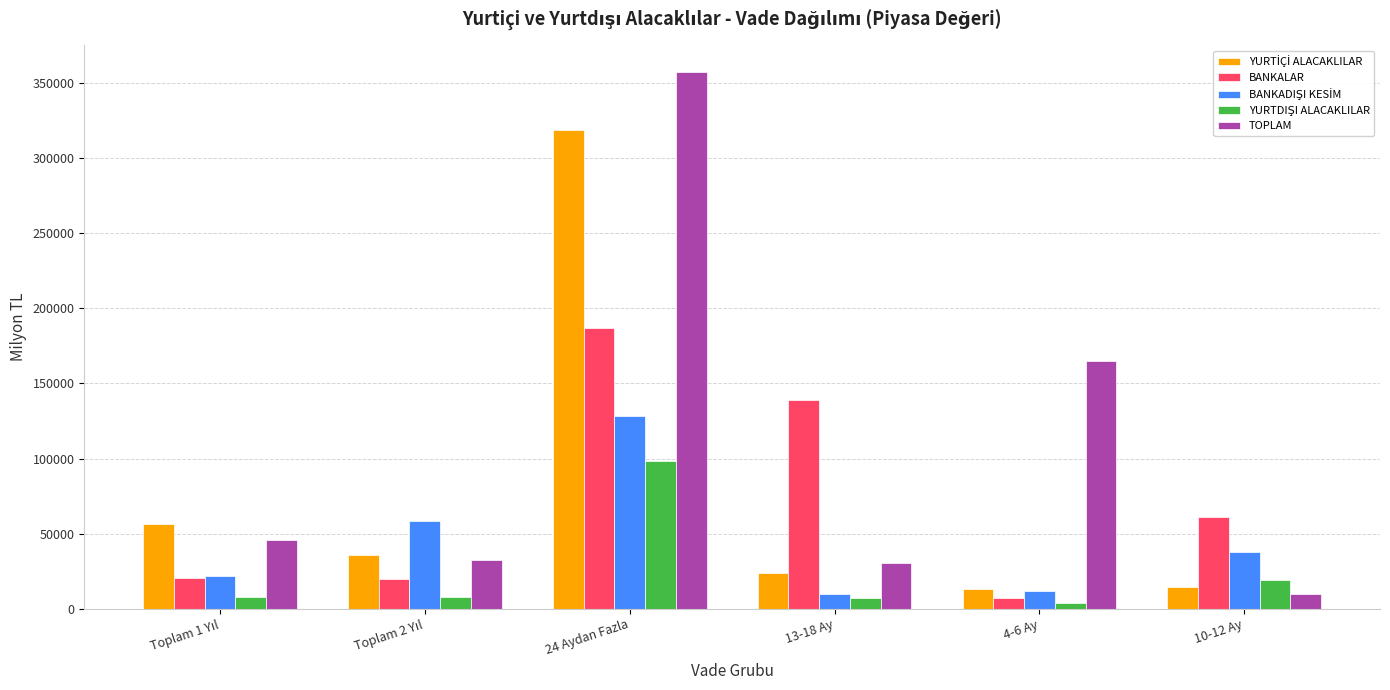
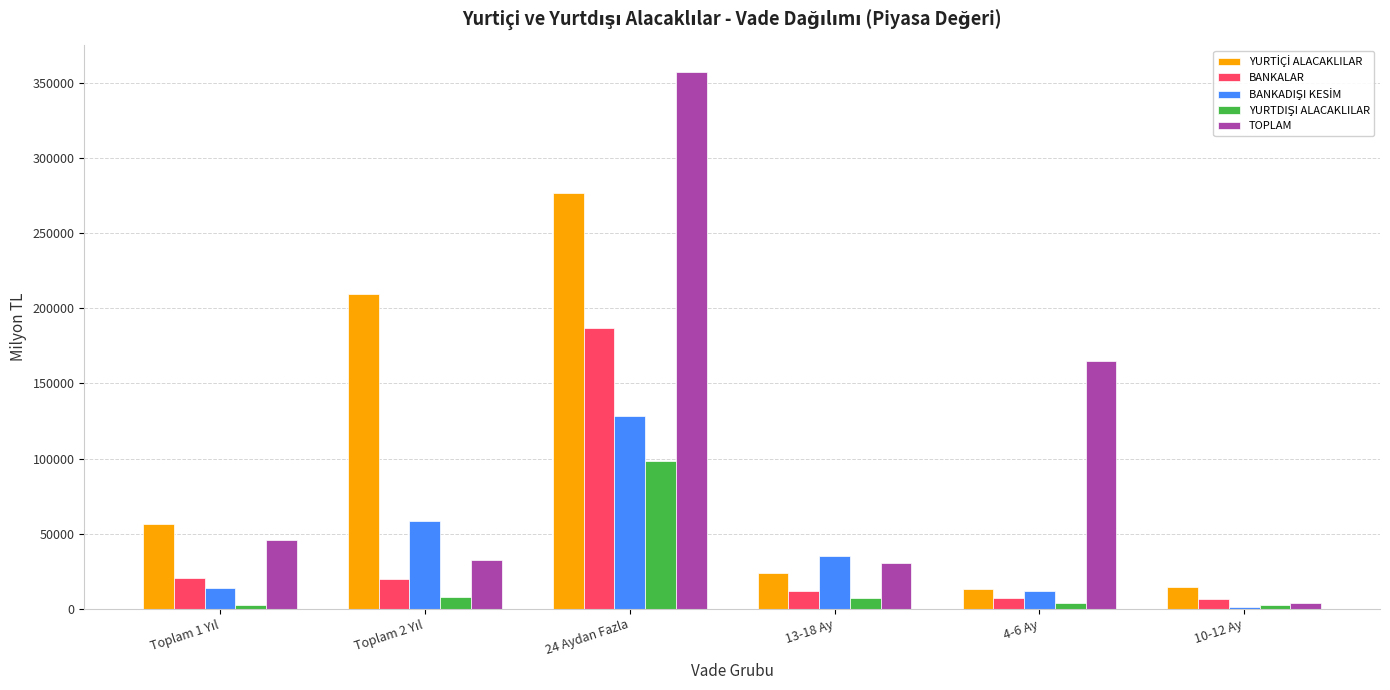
  {
    "YURTİÇİ ALACAKLILAR": {
      "Toplam 1 Yıl": 56000,
-     "Toplam 2 Yıl": 36000,
-     "24 Aydan Fazla": 319000,
+     "Toplam 2 Yıl": 209000,
+     "24 Aydan Fazla": 277000,
      "13-18 Ay": 23000,
      "4-6 Ay": 13000,
      "10-12 Ay": 14000
    },
    "BANKALAR": {
      "Toplam 1 Yıl": 21000,
      "Toplam 2 Yıl": 19000,
      "24 Aydan Fazla": 187000,
-     "13-18 Ay": 139000,
+     "13-18 Ay": 12000,
      "4-6 Ay": 7000,
-     "10-12 Ay": 61000
+     "10-12 Ay": 6000
    },
    "BANKADIŞI KESİM": {
-     "Toplam 1 Yıl": 22000,
+     "Toplam 1 Yıl": 14000,
      "Toplam 2 Yıl": 59000,
      "24 Aydan Fazla": 128000,
-     "13-18 Ay": 10000,
+     "13-18 Ay": 35000,
      "4-6 Ay": 12000,
-     "10-12 Ay": 38000
+     "10-12 Ay": 1000
    },
    "YURTDIŞI ALACAKLILAR": {
-     "Toplam 1 Yıl": 8000,
+     "Toplam 1 Yıl": 3000,
      "Toplam 2 Yıl": 8000,
      "24 Aydan Fazla": 98000,
      "13-18 Ay": 7000,
      "4-6 Ay": 4000,
-     "10-12 Ay": 19000
+     "10-12 Ay": 2000
    },
    "TOPLAM": {
      "Toplam 1 Yıl": 45000,
      "Toplam 2 Yıl": 32000,
      "24 Aydan Fazla": 357000,
      "13-18 Ay": 31000,
      "4-6 Ay": 165000,
-     "10-12 Ay": 10000
+     "10-12 Ay": 4000
    }
  }
